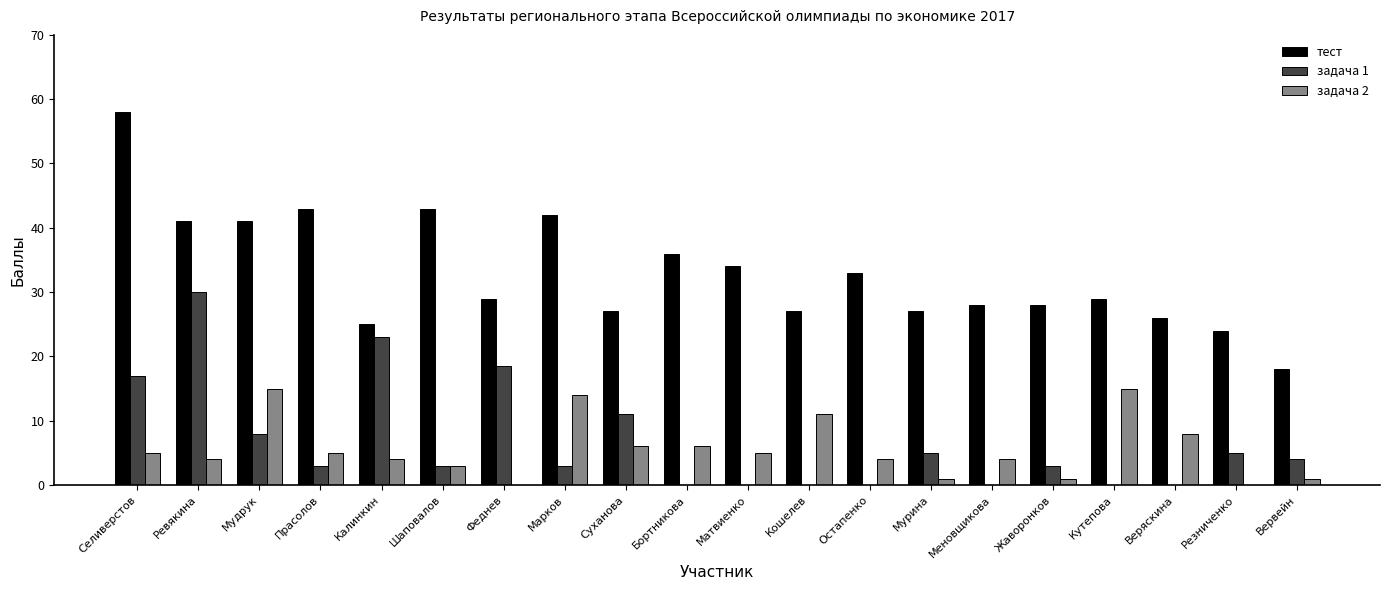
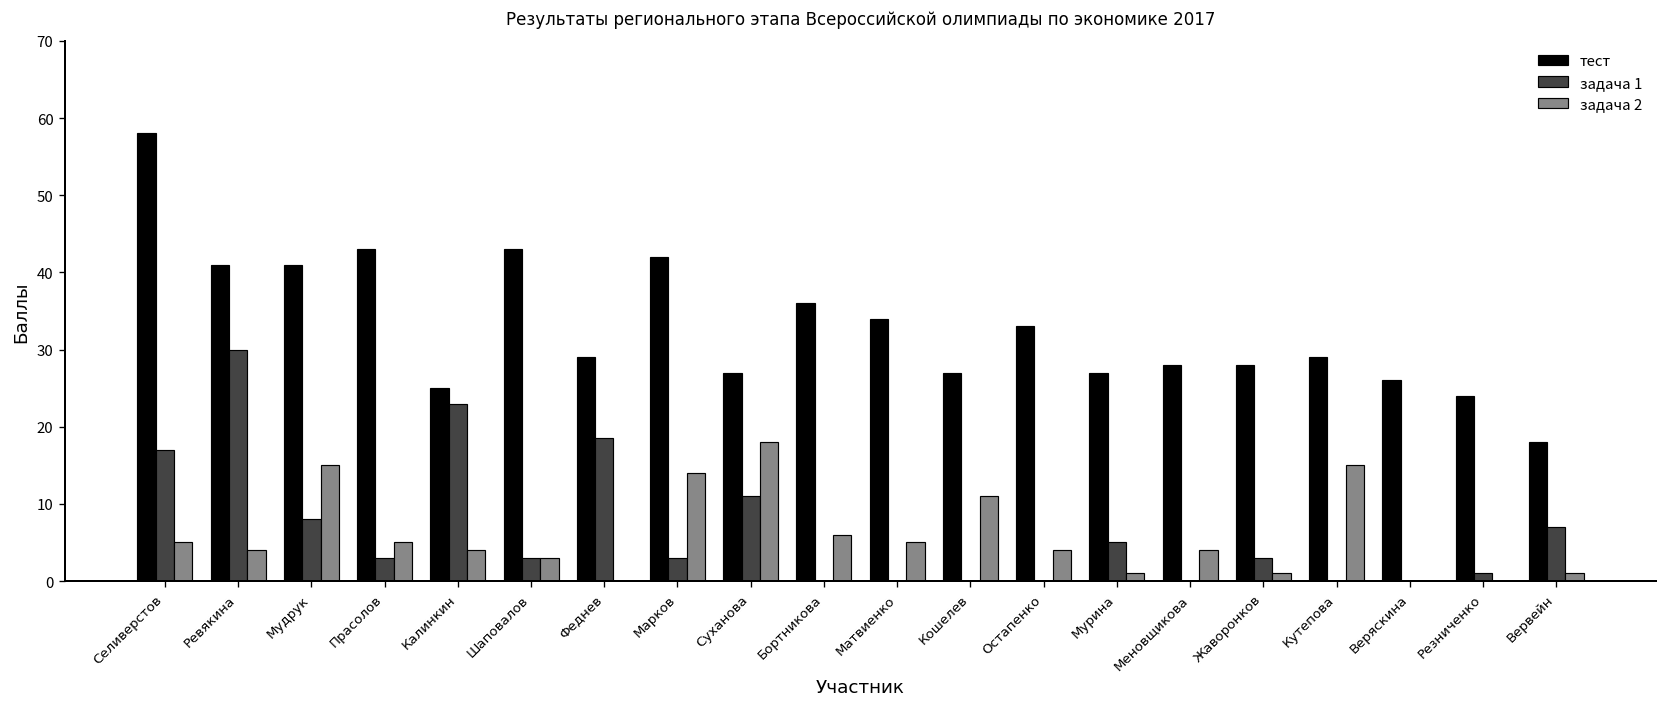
  {
    "тест": {
      "Селиверстов": 58,
      "Ревякина": 41,
      "Мудрук": 41,
      "Прасолов": 43,
      "Калинкин": 25,
      "Шаповалов": 43,
      "Феднев": 29,
      "Марков": 42,
      "Суханова": 27,
      "Бортникова": 36,
      "Матвиенко": 34,
      "Кошелев": 27,
      "Остапенко": 33,
      "Мурина": 27,
      "Меновщикова": 28,
      "Жаворонков": 28,
      "Кутепова": 29,
      "Веряскина": 26,
      "Резниченко": 24,
      "Вервейн": 18
    },
    "задача 1": {
      "Селиверстов": 17,
      "Ревякина": 30,
      "Мудрук": 8,
      "Прасолов": 3,
      "Калинкин": 23,
      "Шаповалов": 3,
      "Феднев": 19,
      "Марков": 3,
      "Суханова": 11,
      "Бортникова": 0,
      "Матвиенко": 0,
      "Кошелев": 0,
      "Остапенко": 0,
      "Мурина": 5,
      "Меновщикова": 0,
      "Жаворонков": 3,
      "Кутепова": 0,
      "Веряскина": 0,
-     "Резниченко": 5,
-     "Вервейн": 4
+     "Резниченко": 1,
+     "Вервейн": 7
    },
    "задача 2": {
      "Селиверстов": 5,
      "Ревякина": 4,
      "Мудрук": 15,
      "Прасолов": 5,
      "Калинкин": 4,
      "Шаповалов": 3,
      "Феднев": 0,
      "Марков": 14,
-     "Суханова": 6,
+     "Суханова": 18,
      "Бортникова": 6,
      "Матвиенко": 5,
      "Кошелев": 11,
      "Остапенко": 4,
      "Мурина": 1,
      "Меновщикова": 4,
      "Жаворонков": 1,
      "Кутепова": 15,
-     "Веряскина": 8,
+     "Веряскина": 0,
      "Резниченко": 0,
      "Вервейн": 1
    }
  }
